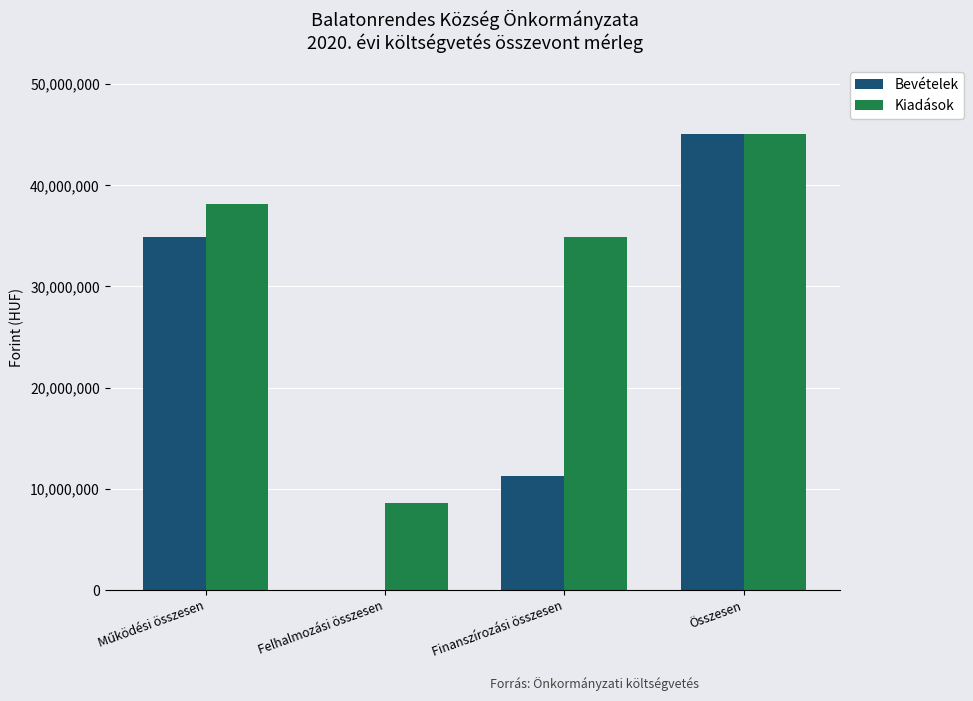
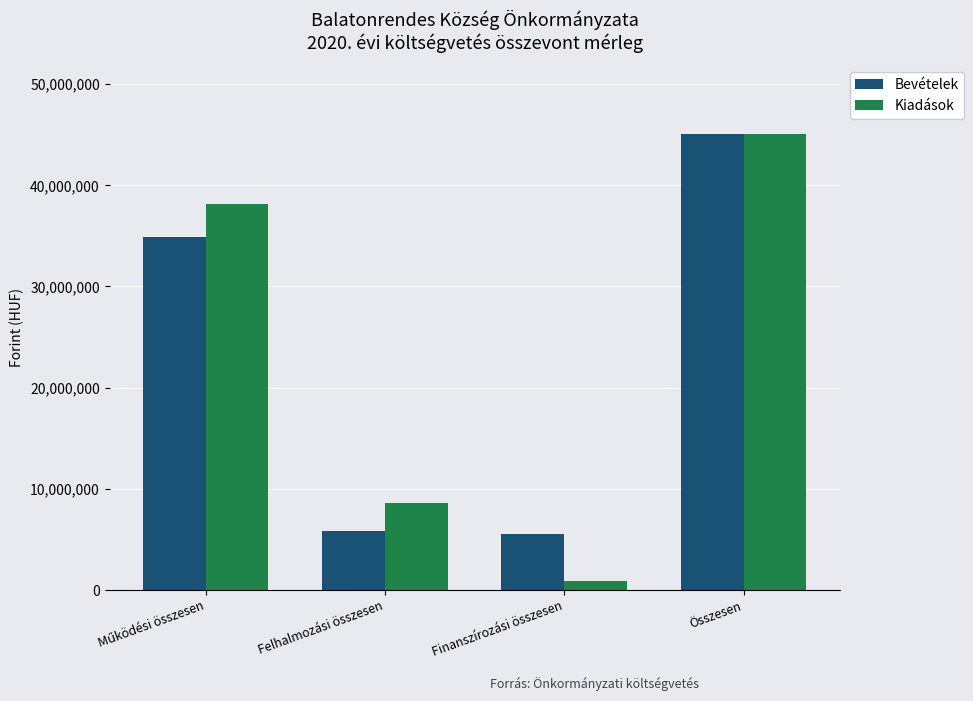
  {
    "Bevételek": {
      "Működési összesen": "34,900,000",
-     "Felhalmozási összesen": "0",
-     "Finanszírozási összesen": "11,300,000",
+     "Felhalmozási összesen": "5,800,000",
+     "Finanszírozási összesen": "5,500,000",
      "Összesen": "45,100,000"
    },
    "Kiadások": {
      "Működési összesen": "38,100,000",
      "Felhalmozási összesen": "8,600,000",
-     "Finanszírozási összesen": "34,900,000",
+     "Finanszírozási összesen": "900,000",
      "Összesen": "45,100,000"
    }
  }
